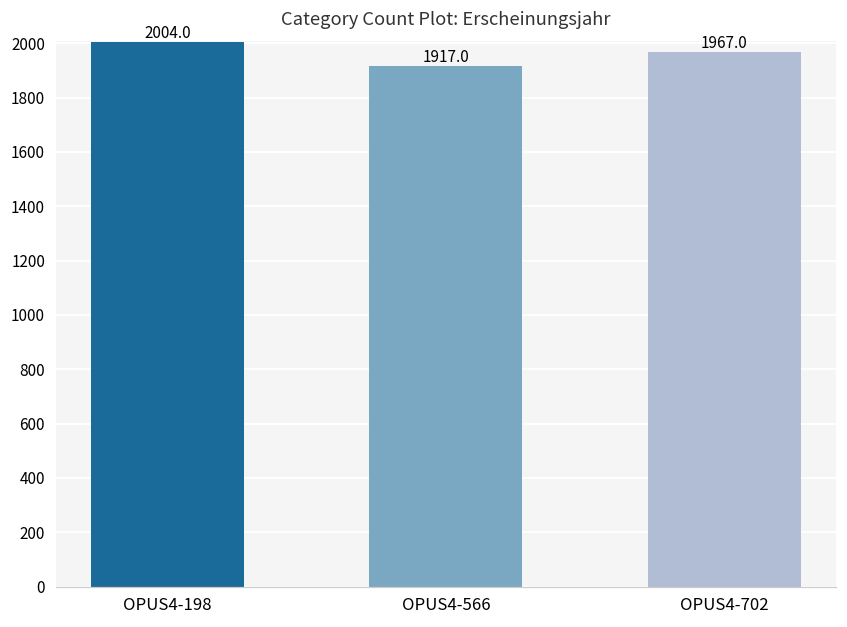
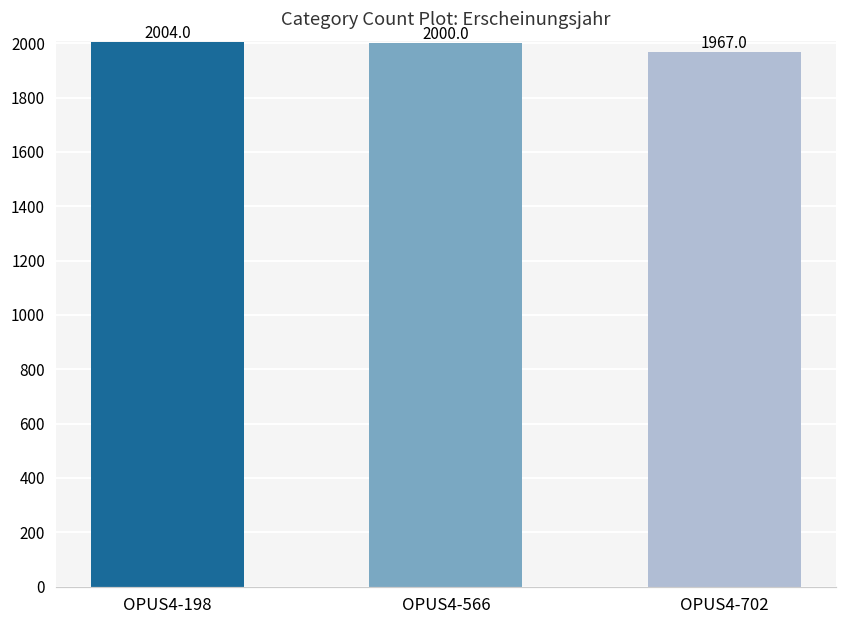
  {
    "OPUS4-198": 2004.0,
-   "OPUS4-566": 1917.0,
+   "OPUS4-566": 2000.0,
    "OPUS4-702": 1967.0
  }
